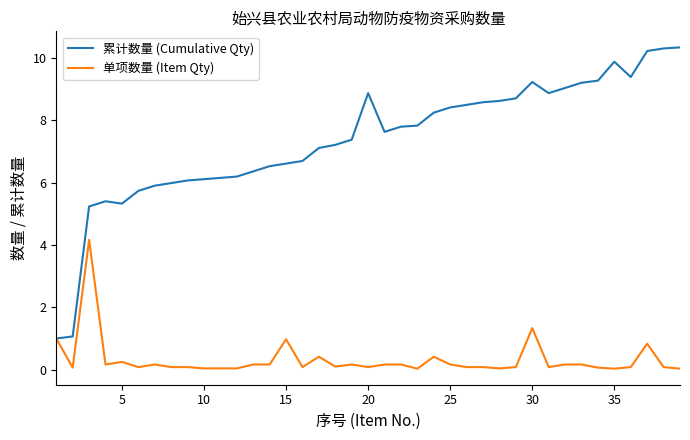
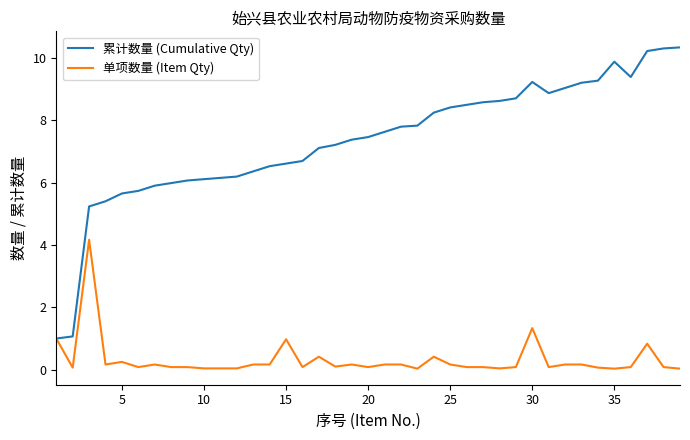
  {
    "累计数量 (Cumulative Qty)": {
-     "5": 5.3,
+     "5": 5.7,
      "10": 6.1,
      "15": 6.6,
-     "20": 8.9,
+     "20": 7.5,
      "25": 8.4,
      "30": 9.2,
      "35": 9.9
    },
    "单项数量 (Item Qty)": {
      "5": 0.3,
      "10": 0.0,
      "15": 1.0,
      "20": 0.1,
      "25": 0.2,
      "30": 1.3,
      "35": 0.0
    }
  }
